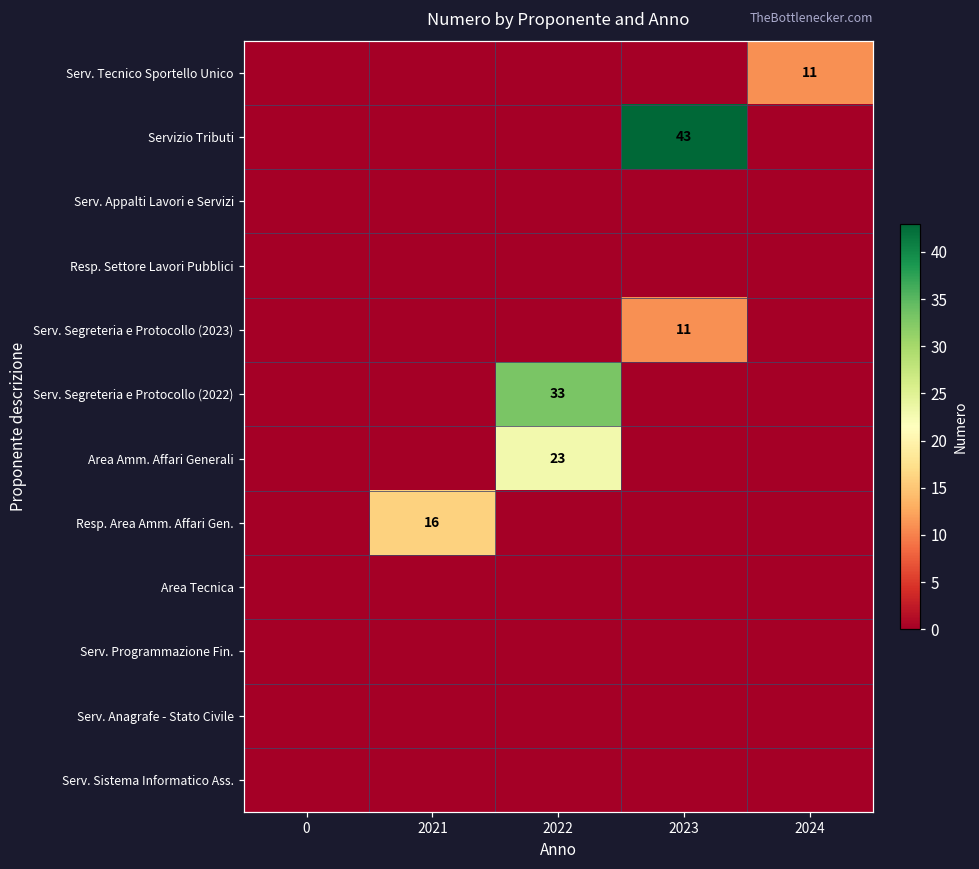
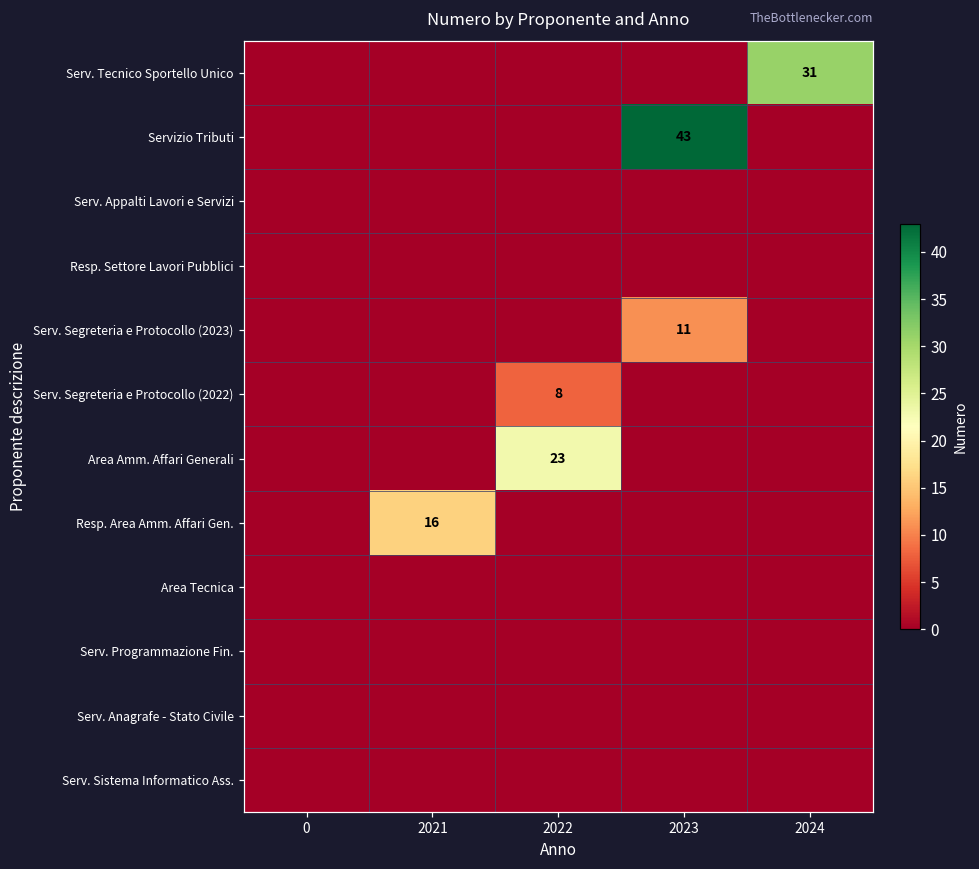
  {
    "Serv. Tecnico Sportello Unico": {
-     "2024": 11
+     "2024": 31
    },
    "Servizio Tributi": {
      "2023": 43
    },
    "Serv. Segreteria e Protocollo (2023)": {
      "2023": 11
    },
    "Serv. Segreteria e Protocollo (2022)": {
-     "2022": 33
+     "2022": 8
    },
    "Area Amm. Affari Generali": {
      "2022": 23
    },
    "Resp. Area Amm. Affari Gen.": {
      "2021": 16
    }
  }
